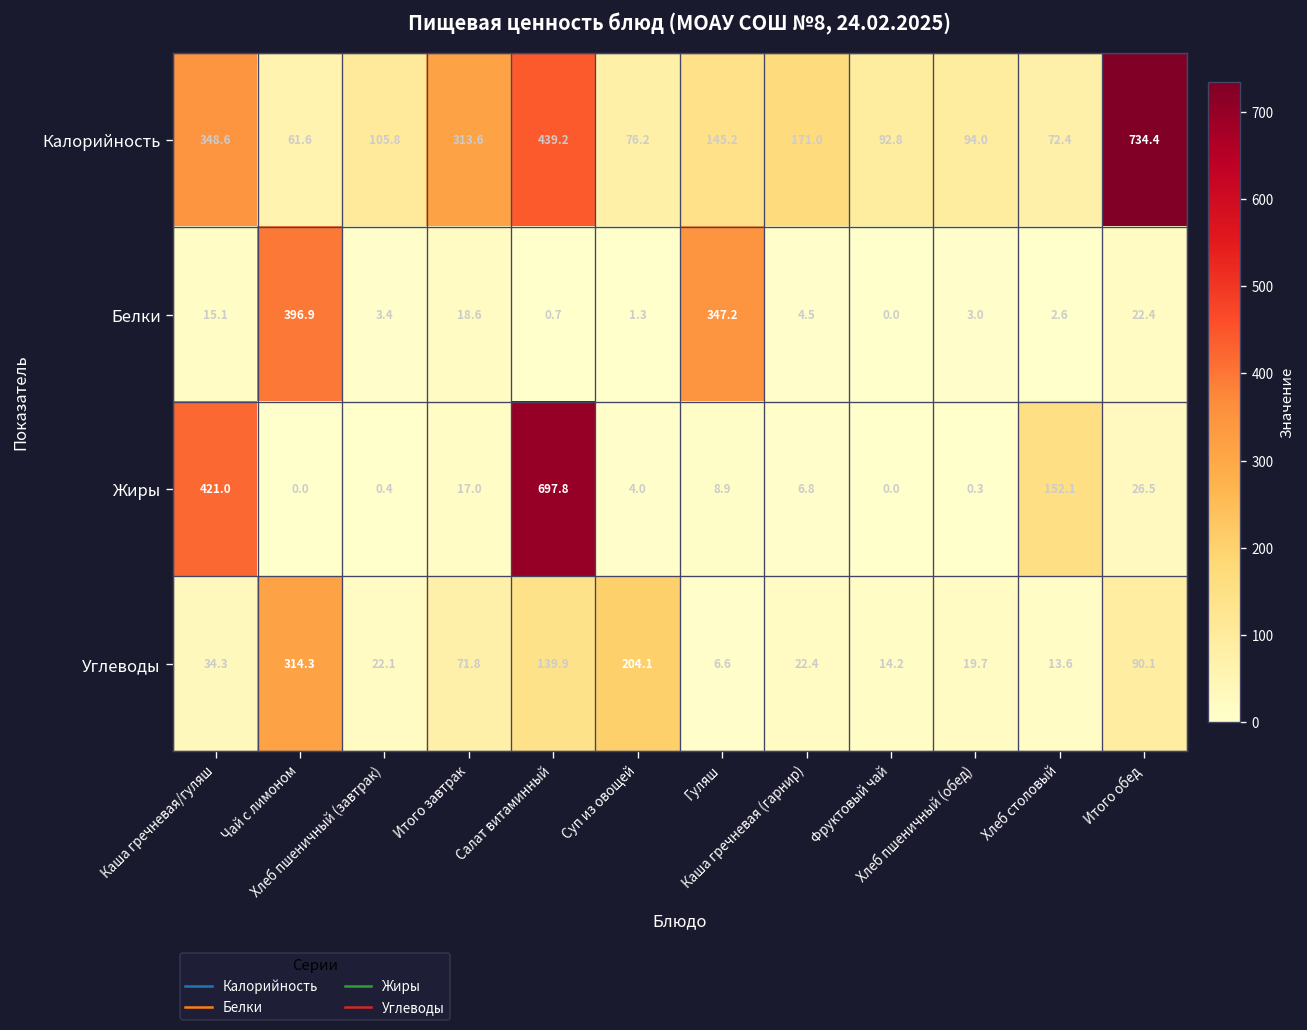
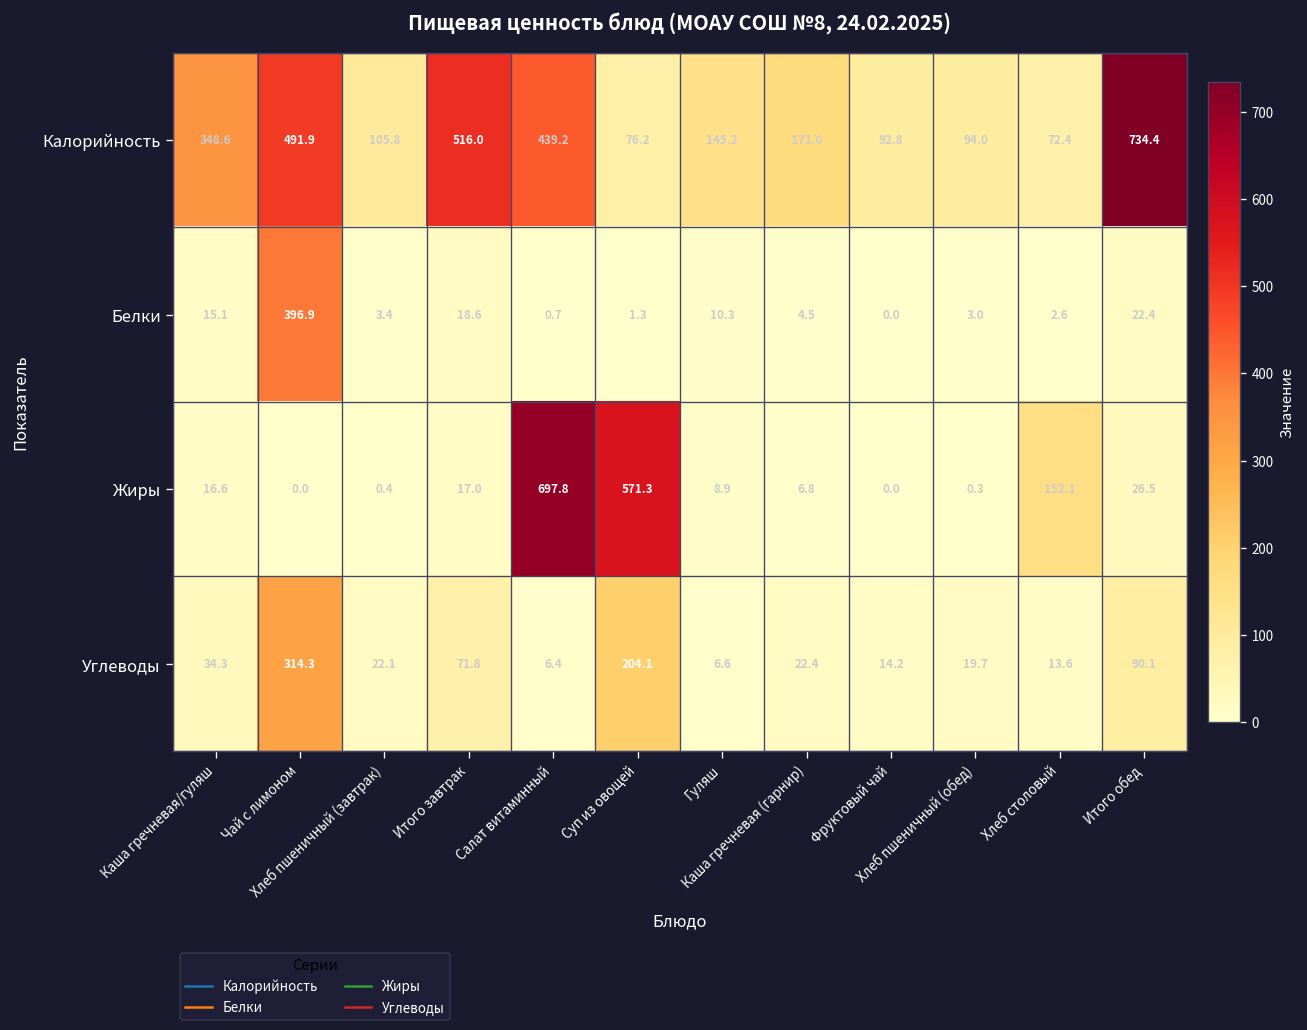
  {
    "Калорийность": {
      "Каша гречневая/гуляш": 348.6,
-     "Чай с лимоном": 61.6,
+     "Чай с лимоном": 491.9,
      "Хлеб пшеничный (завтрак)": 105.8,
-     "Итого завтрак": 313.6,
+     "Итого завтрак": 516.0,
      "Салат витаминный": 439.2,
      "Суп из овощей": 76.2,
      "Гуляш": 145.2,
      "Каша гречневая (гарнир)": 171.0,
      "Фруктовый чай": 92.8,
      "Хлеб пшеничный (обед)": 94.0,
      "Хлеб столовый": 72.4,
      "Итого обед": 734.4
    },
    "Белки": {
      "Каша гречневая/гуляш": 15.1,
      "Чай с лимоном": 396.9,
      "Хлеб пшеничный (завтрак)": 3.4,
      "Итого завтрак": 18.6,
      "Салат витаминный": 0.7,
      "Суп из овощей": 1.3,
-     "Гуляш": 347.2,
+     "Гуляш": 10.3,
      "Каша гречневая (гарнир)": 4.5,
      "Фруктовый чай": 0.0,
      "Хлеб пшеничный (обед)": 3.0,
      "Хлеб столовый": 2.6,
      "Итого обед": 22.4
    },
    "Жиры": {
-     "Каша гречневая/гуляш": 421.0,
+     "Каша гречневая/гуляш": 16.6,
      "Чай с лимоном": 0.0,
      "Хлеб пшеничный (завтрак)": 0.4,
      "Итого завтрак": 17.0,
      "Салат витаминный": 697.8,
-     "Суп из овощей": 4.0,
+     "Суп из овощей": 571.3,
      "Гуляш": 8.9,
      "Каша гречневая (гарнир)": 6.8,
      "Фруктовый чай": 0.0,
      "Хлеб пшеничный (обед)": 0.3,
      "Хлеб столовый": 152.1,
      "Итого обед": 26.5
    },
    "Углеводы": {
      "Каша гречневая/гуляш": 34.3,
      "Чай с лимоном": 314.3,
      "Хлеб пшеничный (завтрак)": 22.1,
      "Итого завтрак": 71.8,
-     "Салат витаминный": 139.9,
+     "Салат витаминный": 6.4,
      "Суп из овощей": 204.1,
      "Гуляш": 6.6,
      "Каша гречневая (гарнир)": 22.4,
      "Фруктовый чай": 14.2,
      "Хлеб пшеничный (обед)": 19.7,
      "Хлеб столовый": 13.6,
      "Итого обед": 90.1
    }
  }
